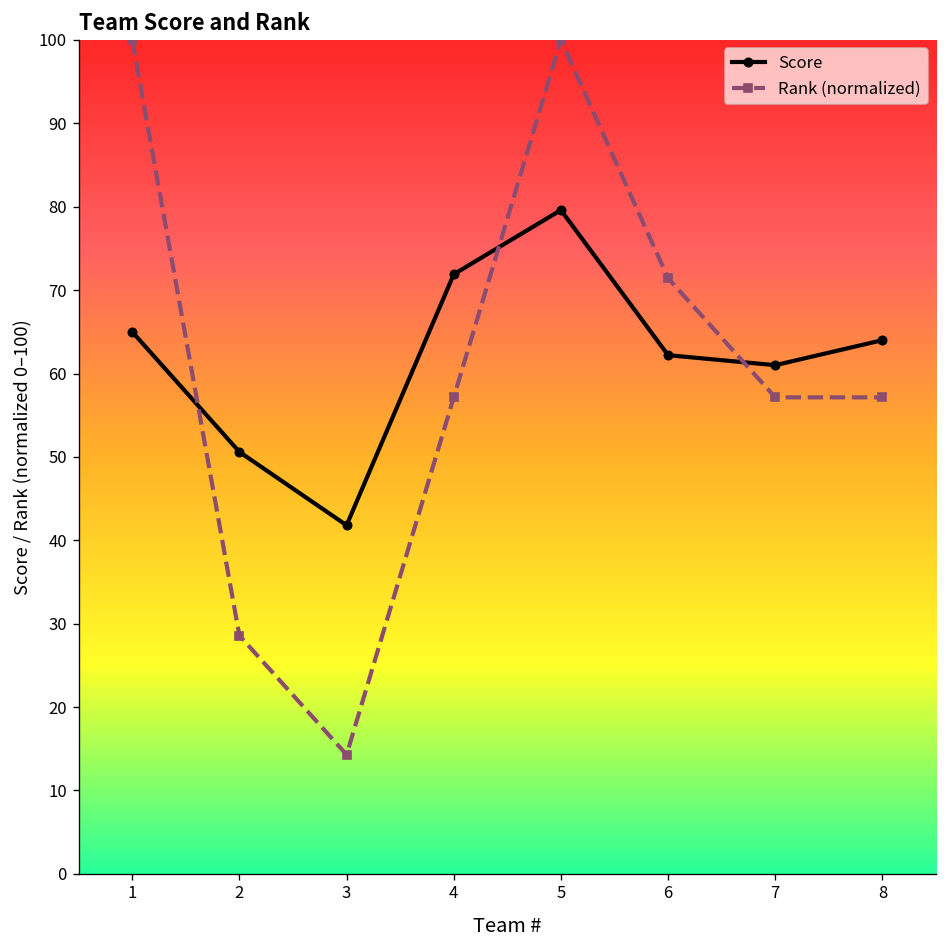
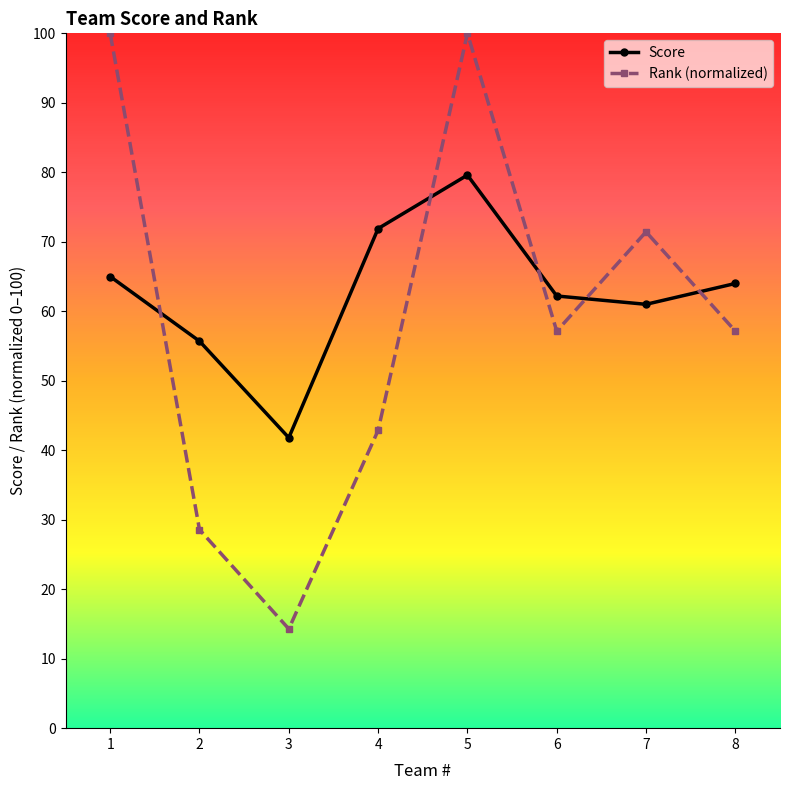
  {
    "Score": {
      "1": 65,
-     "2": 51,
+     "2": 56,
      "3": 42,
      "4": 72,
      "5": 80,
      "6": 62,
      "7": 61,
      "8": 64
    },
    "Rank (normalized)": {
      "1": 100,
      "2": 29,
      "3": 14,
-     "4": 57,
+     "4": 43,
      "5": 100,
-     "6": 71,
-     "7": 57,
+     "6": 57,
+     "7": 71,
      "8": 57
    }
  }
